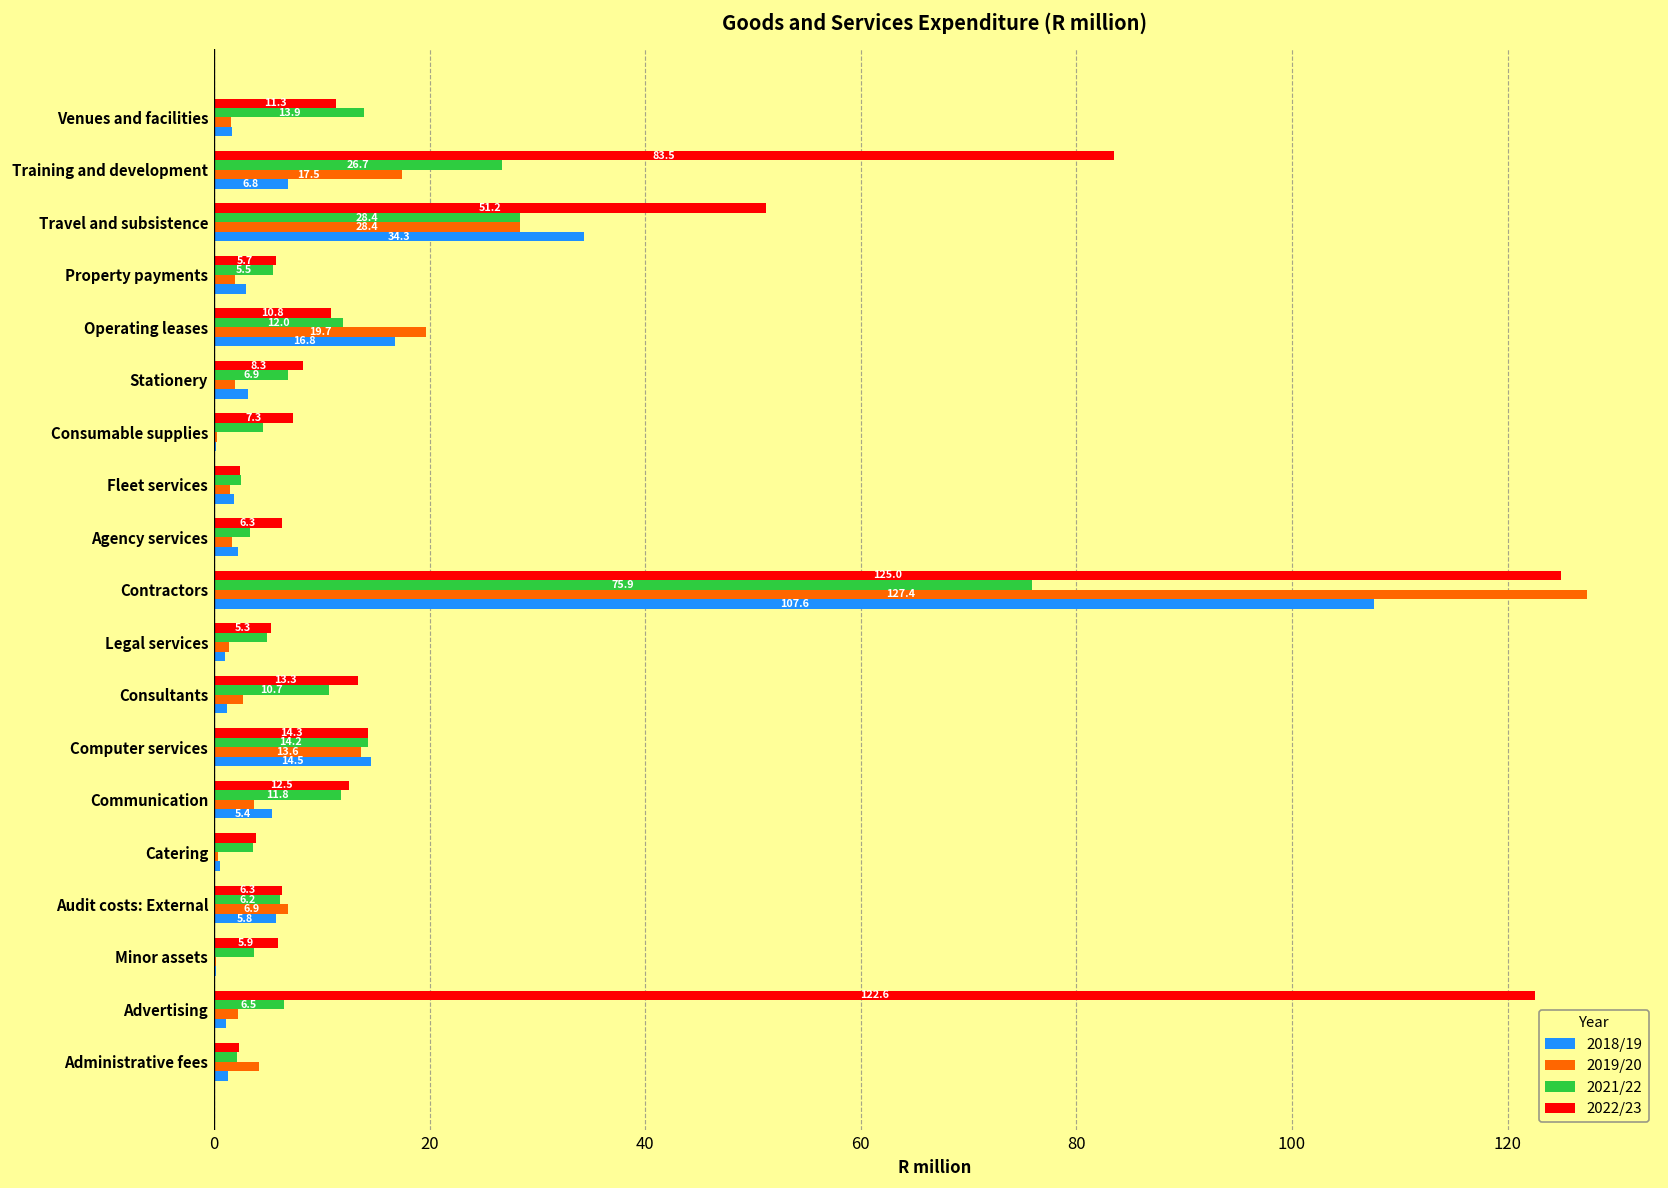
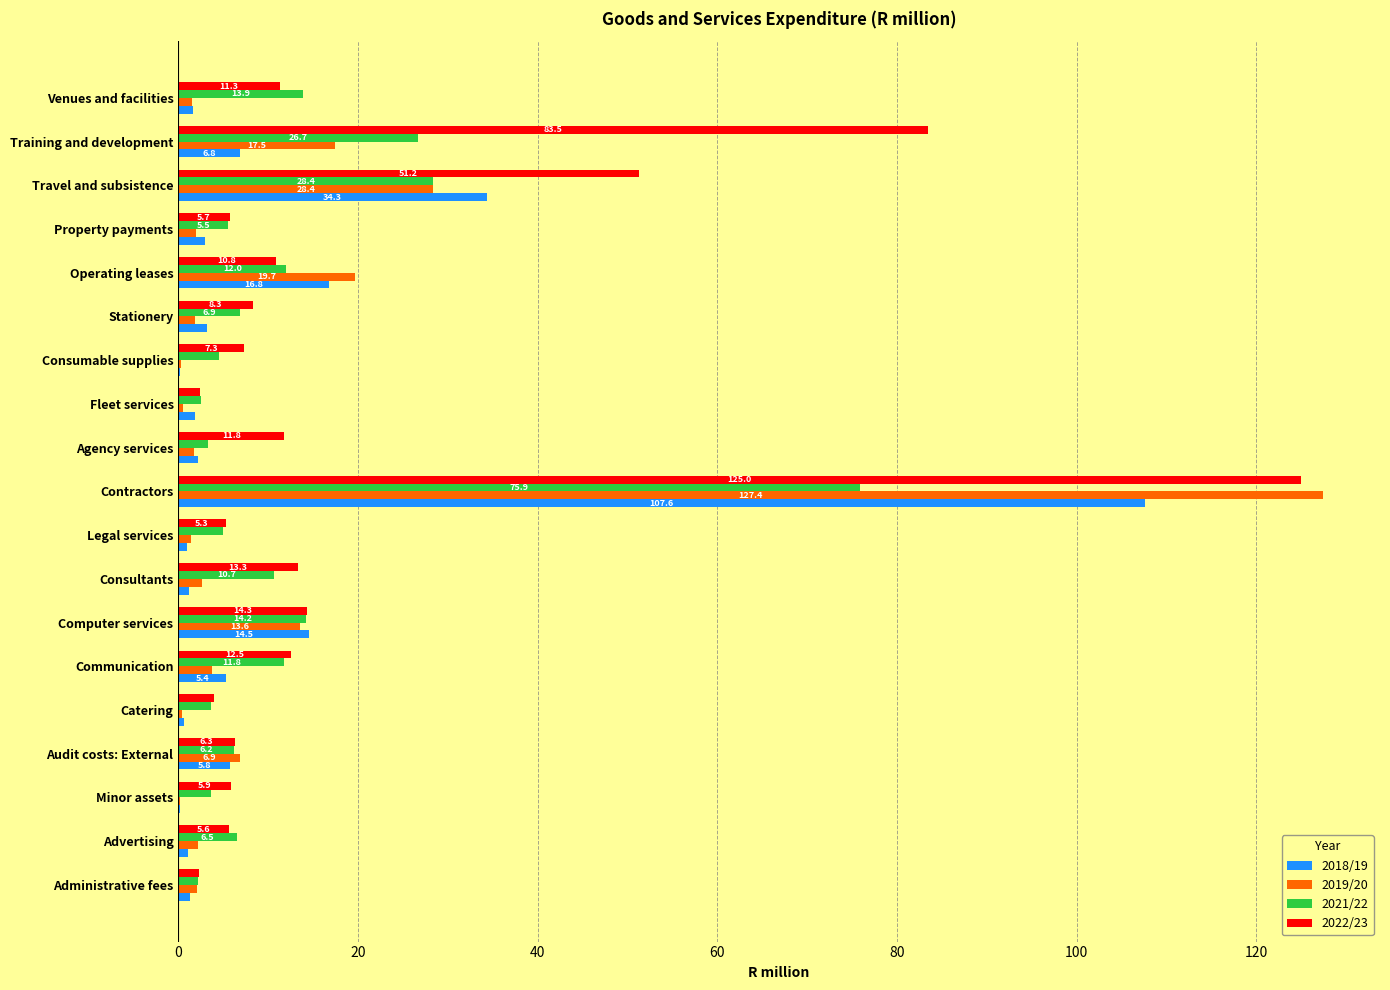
  {
    "2018/19": {
      "Training and development": 6.8,
      "Travel and subsistence": 34.3,
      "Operating leases": 16.8,
      "Contractors": 107.6,
      "Computer services": 14.5,
      "Communication": 5.4,
      "Audit costs: External": 5.8
    },
    "2019/20": {
      "Venues and facilities": 2,
      "Property payments": 2,
      "Stationery": 2,
      "Consumable supplies": 0,
-     "Fleet services": 1.5,
+     "Fleet services": 0.5,
      "Agency services": 2,
      "Legal services": 1,
      "Consultants": 3,
      "Communication": 4,
      "Catering": 0,
      "Advertising": 2,
-     "Administrative fees": 4
+     "Administrative fees": 2
    },
    "2021/22": {
      "Venues and facilities": 13.9,
      "Training and development": 26.7,
      "Travel and subsistence": 28.4,
      "Property payments": 5.5,
      "Operating leases": 12.0,
      "Stationery": 6.9,
      "Contractors": 75.9,
      "Consultants": 10.7,
      "Computer services": 14.2,
      "Communication": 11.8,
      "Audit costs: External": 6.2,
      "Advertising": 6.5
    },
    "2022/23": {
      "Venues and facilities": 11.3,
      "Training and development": 83.5,
      "Travel and subsistence": 51.2,
      "Property payments": 5.7,
      "Operating leases": 10.8,
      "Stationery": 8.3,
      "Consumable supplies": 7.3,
-     "Agency services": 6.3,
+     "Agency services": 11.8,
      "Contractors": 125.0,
      "Legal services": 5.3,
      "Consultants": 13.3,
      "Computer services": 14.3,
      "Communication": 12.5,
      "Audit costs: External": 6.3,
      "Minor assets": 5.9,
-     "Advertising": 122.6
+     "Advertising": 5.6
    }
  }
